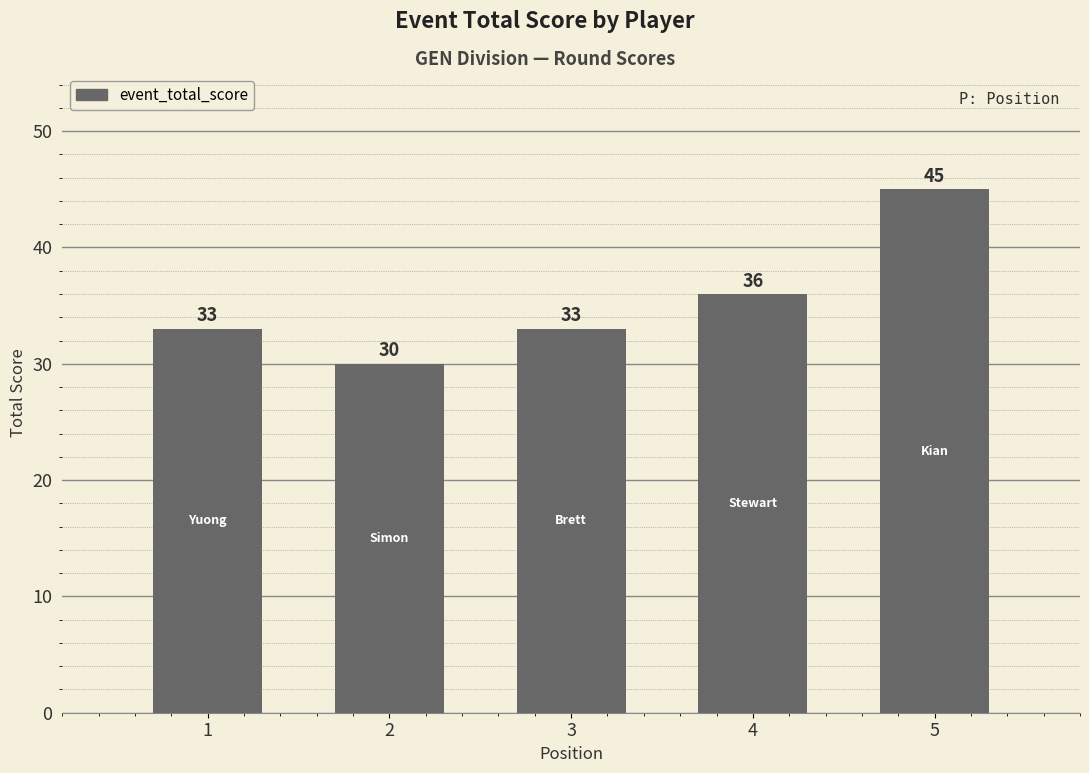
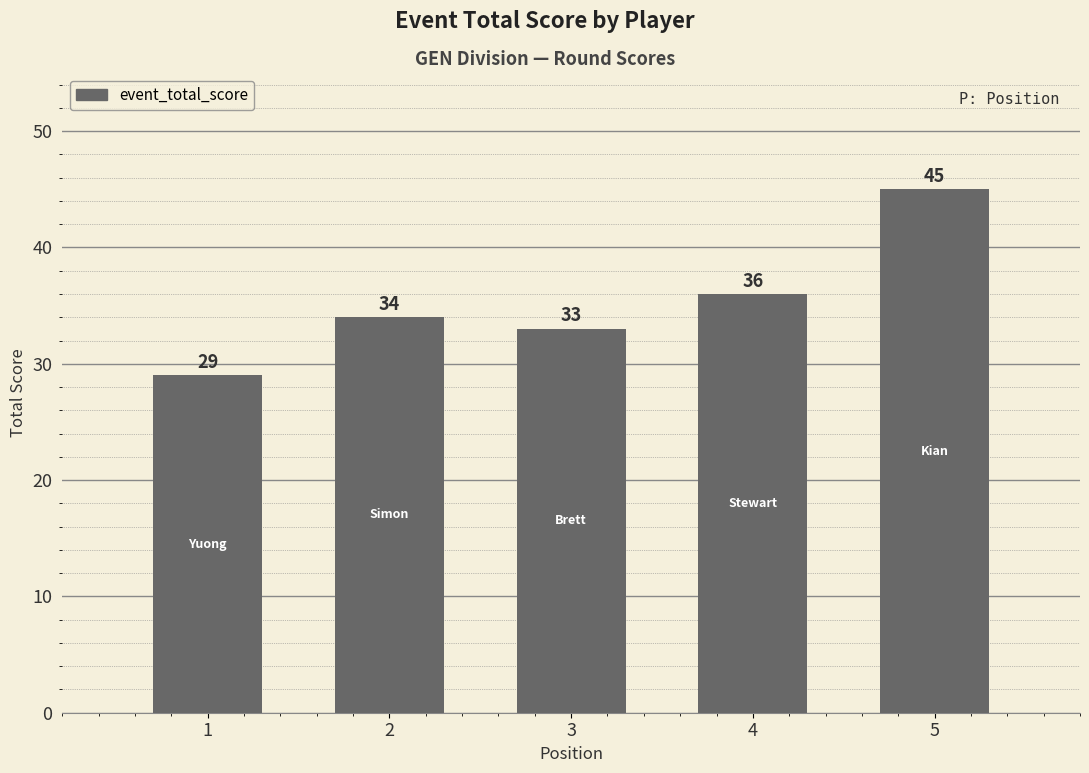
  {
-   "1": 33,
-   "2": 30,
+   "1": 29,
+   "2": 34,
    "3": 33,
    "4": 36,
    "5": 45
  }
